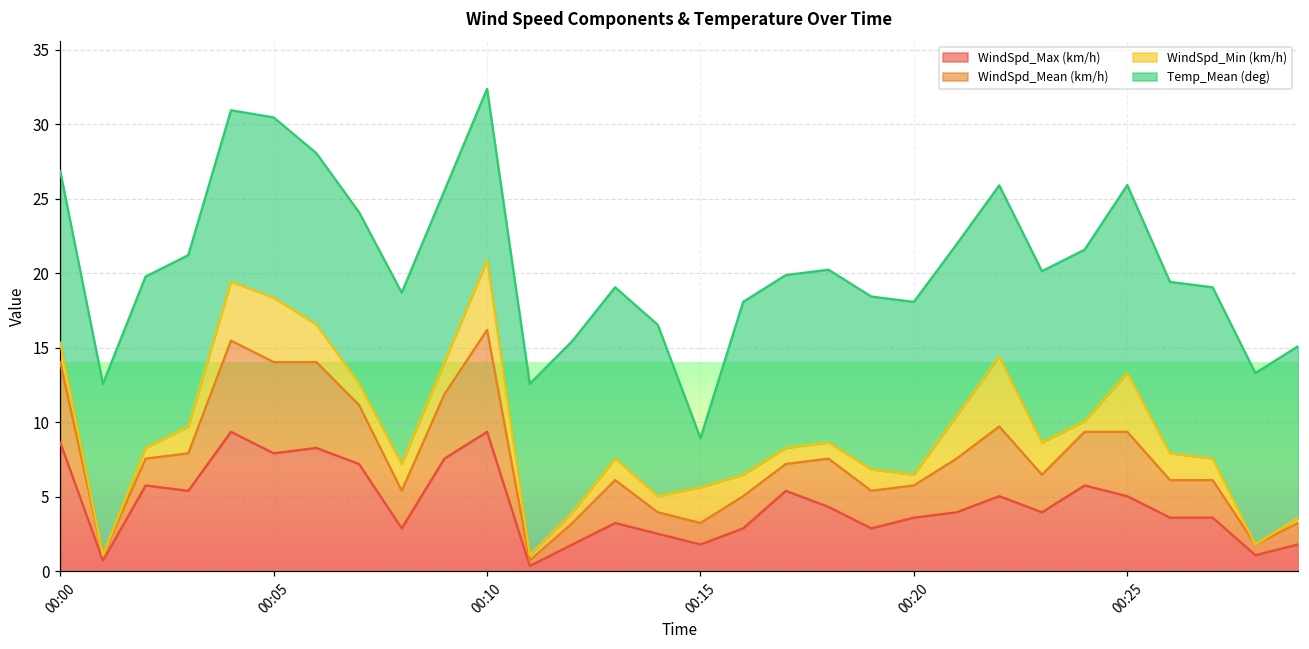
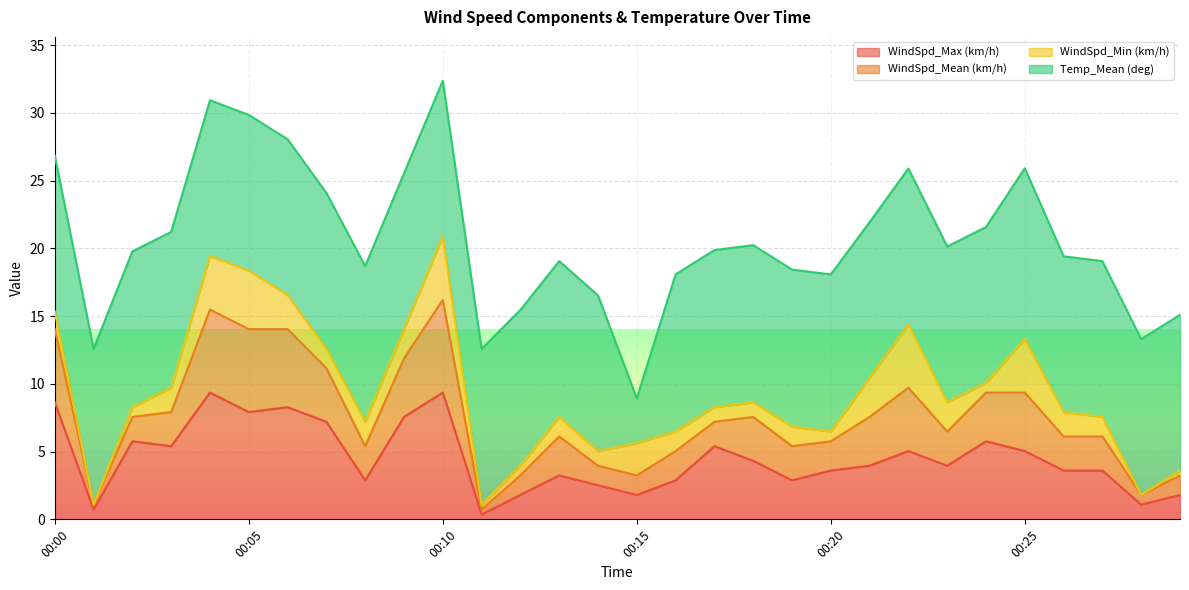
  {
    "WindSpd_Min (km/h)": {
      "00:00": 1.3,
      "00:05": 4.3,
      "00:10": 4.7,
      "00:15": 2.4,
      "00:20": 0.7,
      "00:25": 4.0
    },
    "Temp_Mean (deg)": {
      "00:00": 11.5,
-     "00:05": 12.1,
+     "00:05": 11.5,
      "00:10": 11.5,
      "00:15": 3.3,
      "00:20": 11.6,
      "00:25": 12.6
    }
  }
